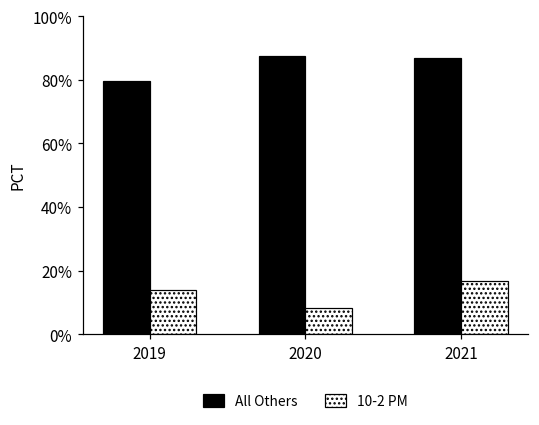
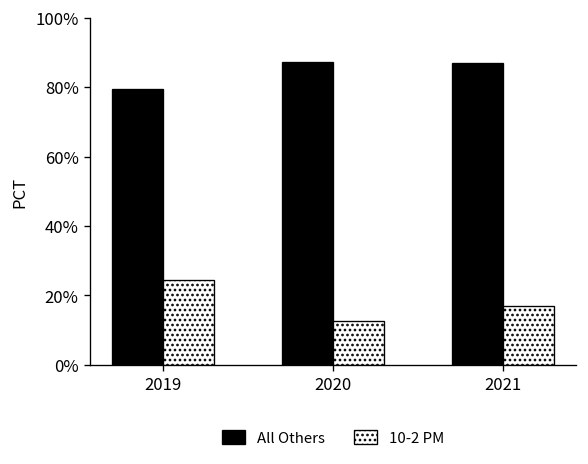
  {
    "All Others": {
      "2019": "80%",
      "2020": "87%",
      "2021": "87%"
    },
    "10-2 PM": {
-     "2019": "14%",
-     "2020": "8%",
+     "2019": "24%",
+     "2020": "13%",
      "2021": "17%"
    }
  }
